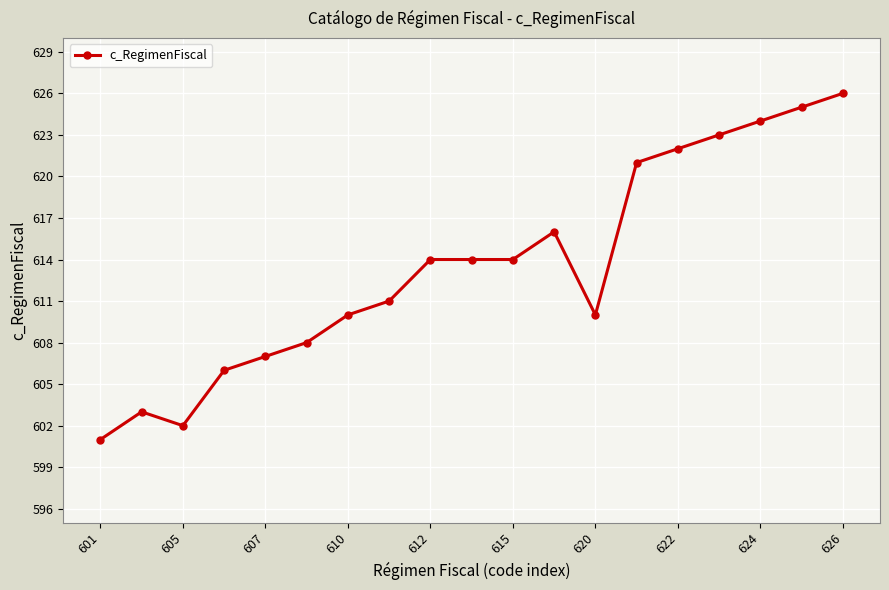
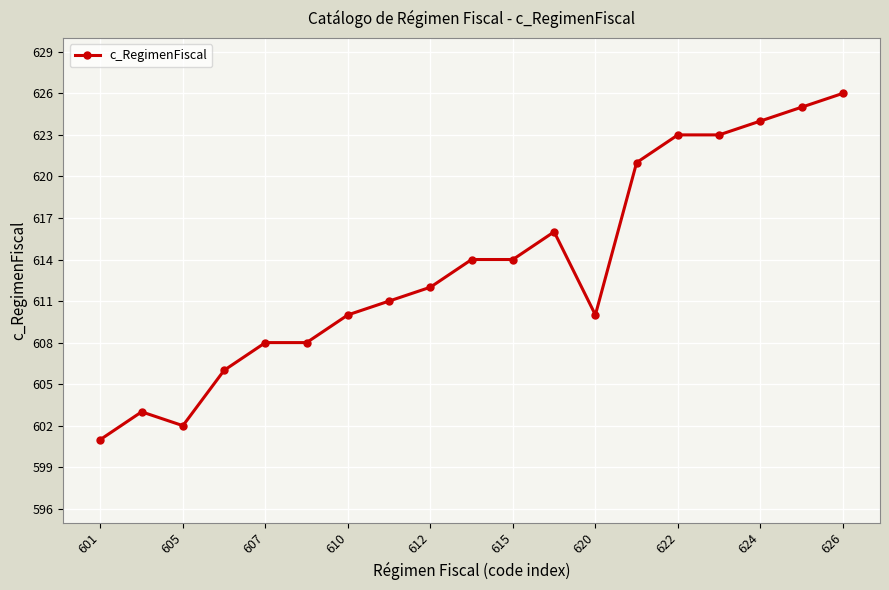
  {
    "601": 601,
    "605": 602,
-   "607": 607,
+   "607": 608,
    "610": 610,
-   "612": 614,
+   "612": 612,
    "615": 614,
    "620": 610,
-   "622": 622,
+   "622": 623,
    "624": 624,
    "626": 626
  }
